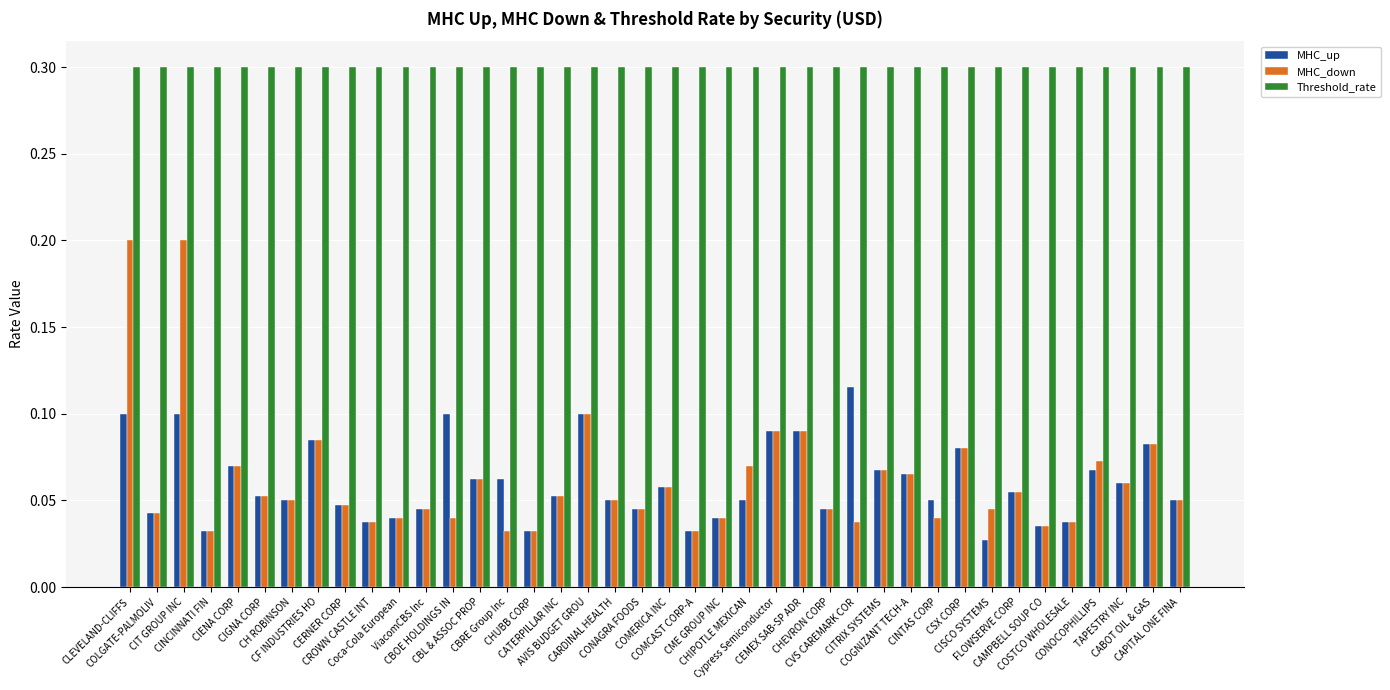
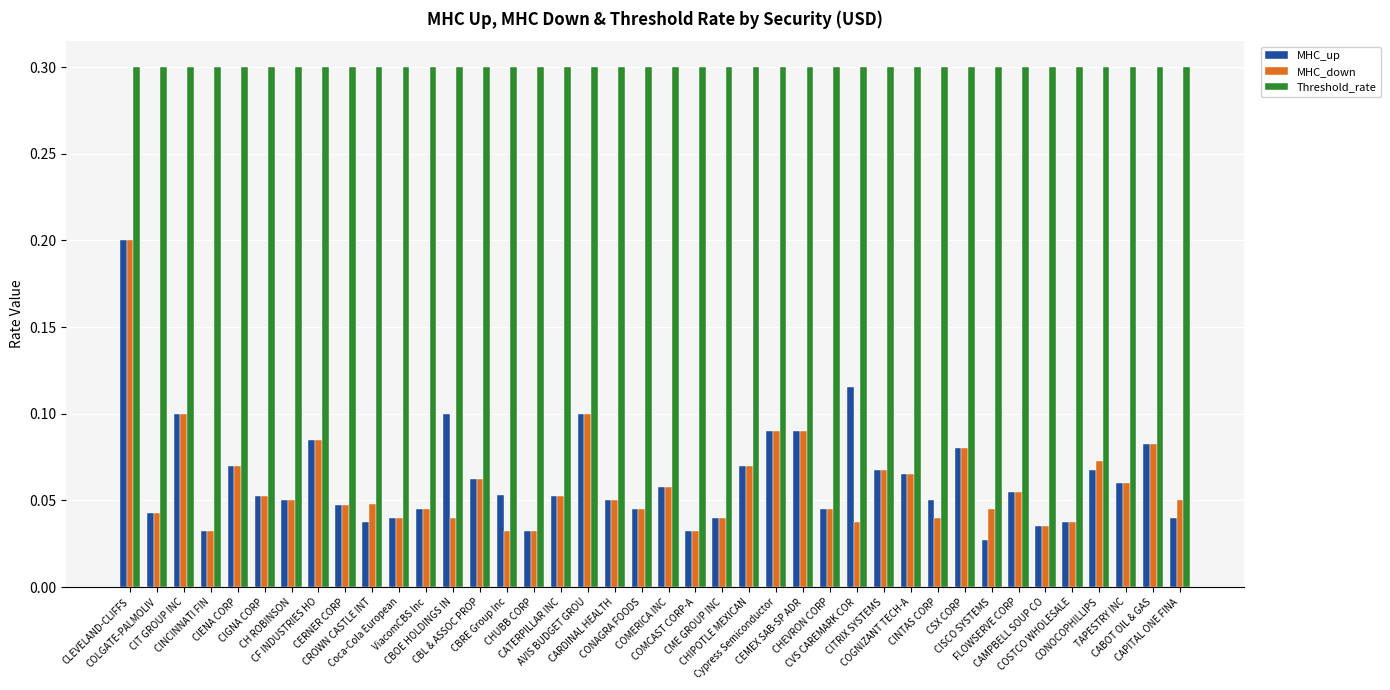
  {
    "MHC_up": {
-     "CLEVELAND-CLIFFS": 0.1,
+     "CLEVELAND-CLIFFS": 0.2,
      "COLGATE-PALMOLIV": 0.043,
      "CIT GROUP INC": 0.100,
      "CINCINNATI FIN": 0.033,
      "CIENA CORP": 0.070,
      "CIGNA CORP": 0.053,
      "CH ROBINSON": 0.050,
      "CF INDUSTRIES HO": 0.085,
      "CERNER CORP": 0.048,
      "CROWN CASTLE INT": 0.038,
      "Coca-Cola European": 0.040,
      "ViacomCBS Inc": 0.045,
      "CBOE HOLDINGS IN": 0.100,
      "CBL & ASSOC PROP": 0.063,
-     "CBRE Group Inc": 0.063,
+     "CBRE Group Inc": 0.053,
      "CHUBB CORP": 0.033,
      "CATERPILLAR INC": 0.053,
      "AVIS BUDGET GROU": 0.100,
      "CARDINAL HEALTH": 0.050,
      "CONAGRA FOODS": 0.045,
      "COMERICA INC": 0.058,
      "COMCAST CORP-A": 0.033,
      "CME GROUP INC": 0.040,
-     "CHIPOTLE MEXICAN": 0.05,
+     "CHIPOTLE MEXICAN": 0.07,
      "Cypress Semiconductor": 0.090,
      "CEMEX SAB-SP ADR": 0.090,
      "CHEVRON CORP": 0.045,
      "CVS CAREMARK COR": 0.115,
      "CITRIX SYSTEMS": 0.068,
      "COGNIZANT TECH-A": 0.065,
      "CINTAS CORP": 0.050,
      "CSX CORP": 0.080,
      "CISCO SYSTEMS": 0.027,
      "FLOWSERVE CORP": 0.055,
      "CAMPBELL SOUP CO": 0.035,
      "COSTCO WHOLESALE": 0.038,
      "CONOCOPHILLIPS": 0.068,
      "TAPESTRY INC": 0.060,
      "CABOT OIL & GAS": 0.083,
-     "CAPITAL ONE FINA": 0.05
+     "CAPITAL ONE FINA": 0.04
    },
    "MHC_down": {
      "CLEVELAND-CLIFFS": 0.200,
      "COLGATE-PALMOLIV": 0.043,
-     "CIT GROUP INC": 0.2,
+     "CIT GROUP INC": 0.1,
      "CINCINNATI FIN": 0.033,
      "CIENA CORP": 0.070,
      "CIGNA CORP": 0.053,
      "CH ROBINSON": 0.050,
      "CF INDUSTRIES HO": 0.085,
      "CERNER CORP": 0.048,
-     "CROWN CASTLE INT": 0.038,
+     "CROWN CASTLE INT": 0.048,
      "Coca-Cola European": 0.040,
      "ViacomCBS Inc": 0.045,
      "CBOE HOLDINGS IN": 0.040,
      "CBL & ASSOC PROP": 0.063,
      "CBRE Group Inc": 0.033,
      "CHUBB CORP": 0.033,
      "CATERPILLAR INC": 0.053,
      "AVIS BUDGET GROU": 0.100,
      "CARDINAL HEALTH": 0.050,
      "CONAGRA FOODS": 0.045,
      "COMERICA INC": 0.058,
      "COMCAST CORP-A": 0.033,
      "CME GROUP INC": 0.040,
      "CHIPOTLE MEXICAN": 0.070,
      "Cypress Semiconductor": 0.090,
      "CEMEX SAB-SP ADR": 0.090,
      "CHEVRON CORP": 0.045,
      "CVS CAREMARK COR": 0.038,
      "CITRIX SYSTEMS": 0.068,
      "COGNIZANT TECH-A": 0.065,
      "CINTAS CORP": 0.040,
      "CSX CORP": 0.080,
      "CISCO SYSTEMS": 0.045,
      "FLOWSERVE CORP": 0.055,
      "CAMPBELL SOUP CO": 0.035,
      "COSTCO WHOLESALE": 0.038,
      "CONOCOPHILLIPS": 0.073,
      "TAPESTRY INC": 0.060,
      "CABOT OIL & GAS": 0.083,
      "CAPITAL ONE FINA": 0.050
    },
    "Threshold_rate": {
      "CLEVELAND-CLIFFS": 0.300,
      "COLGATE-PALMOLIV": 0.300,
      "CIT GROUP INC": 0.300,
      "CINCINNATI FIN": 0.300,
      "CIENA CORP": 0.300,
      "CIGNA CORP": 0.300,
      "CH ROBINSON": 0.300,
      "CF INDUSTRIES HO": 0.300,
      "CERNER CORP": 0.300,
      "CROWN CASTLE INT": 0.300,
      "Coca-Cola European": 0.300,
      "ViacomCBS Inc": 0.300,
      "CBOE HOLDINGS IN": 0.300,
      "CBL & ASSOC PROP": 0.300,
      "CBRE Group Inc": 0.300,
      "CHUBB CORP": 0.300,
      "CATERPILLAR INC": 0.300,
      "AVIS BUDGET GROU": 0.300,
      "CARDINAL HEALTH": 0.300,
      "CONAGRA FOODS": 0.300,
      "COMERICA INC": 0.300,
      "COMCAST CORP-A": 0.300,
      "CME GROUP INC": 0.300,
      "CHIPOTLE MEXICAN": 0.300,
      "Cypress Semiconductor": 0.300,
      "CEMEX SAB-SP ADR": 0.300,
      "CHEVRON CORP": 0.300,
      "CVS CAREMARK COR": 0.300,
      "CITRIX SYSTEMS": 0.300,
      "COGNIZANT TECH-A": 0.300,
      "CINTAS CORP": 0.300,
      "CSX CORP": 0.300,
      "CISCO SYSTEMS": 0.300,
      "FLOWSERVE CORP": 0.300,
      "CAMPBELL SOUP CO": 0.300,
      "COSTCO WHOLESALE": 0.300,
      "CONOCOPHILLIPS": 0.300,
      "TAPESTRY INC": 0.300,
      "CABOT OIL & GAS": 0.300,
      "CAPITAL ONE FINA": 0.300
    }
  }
